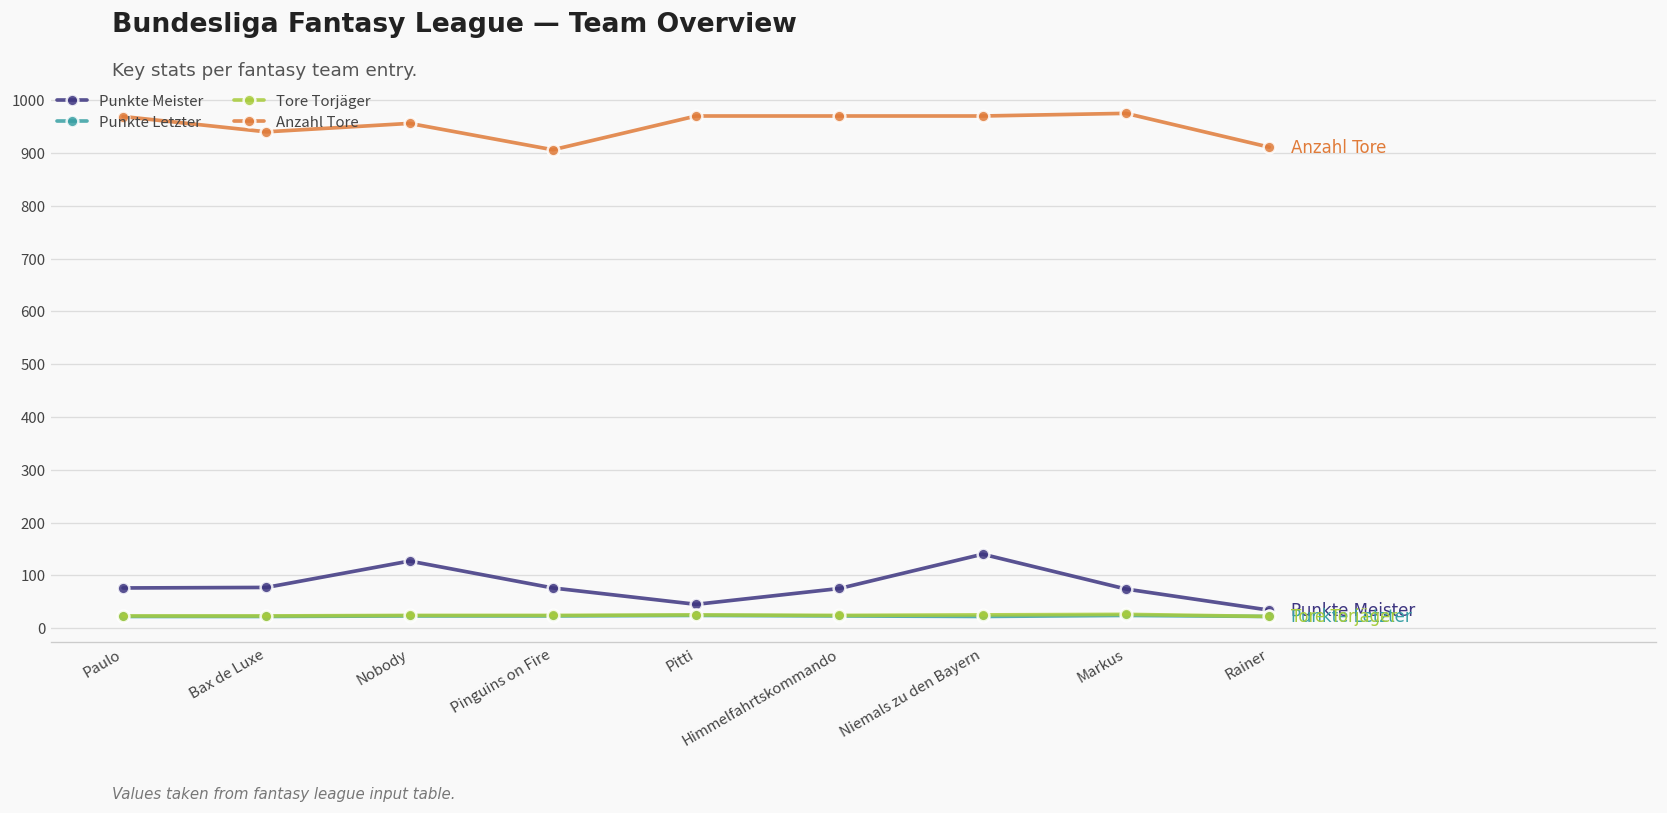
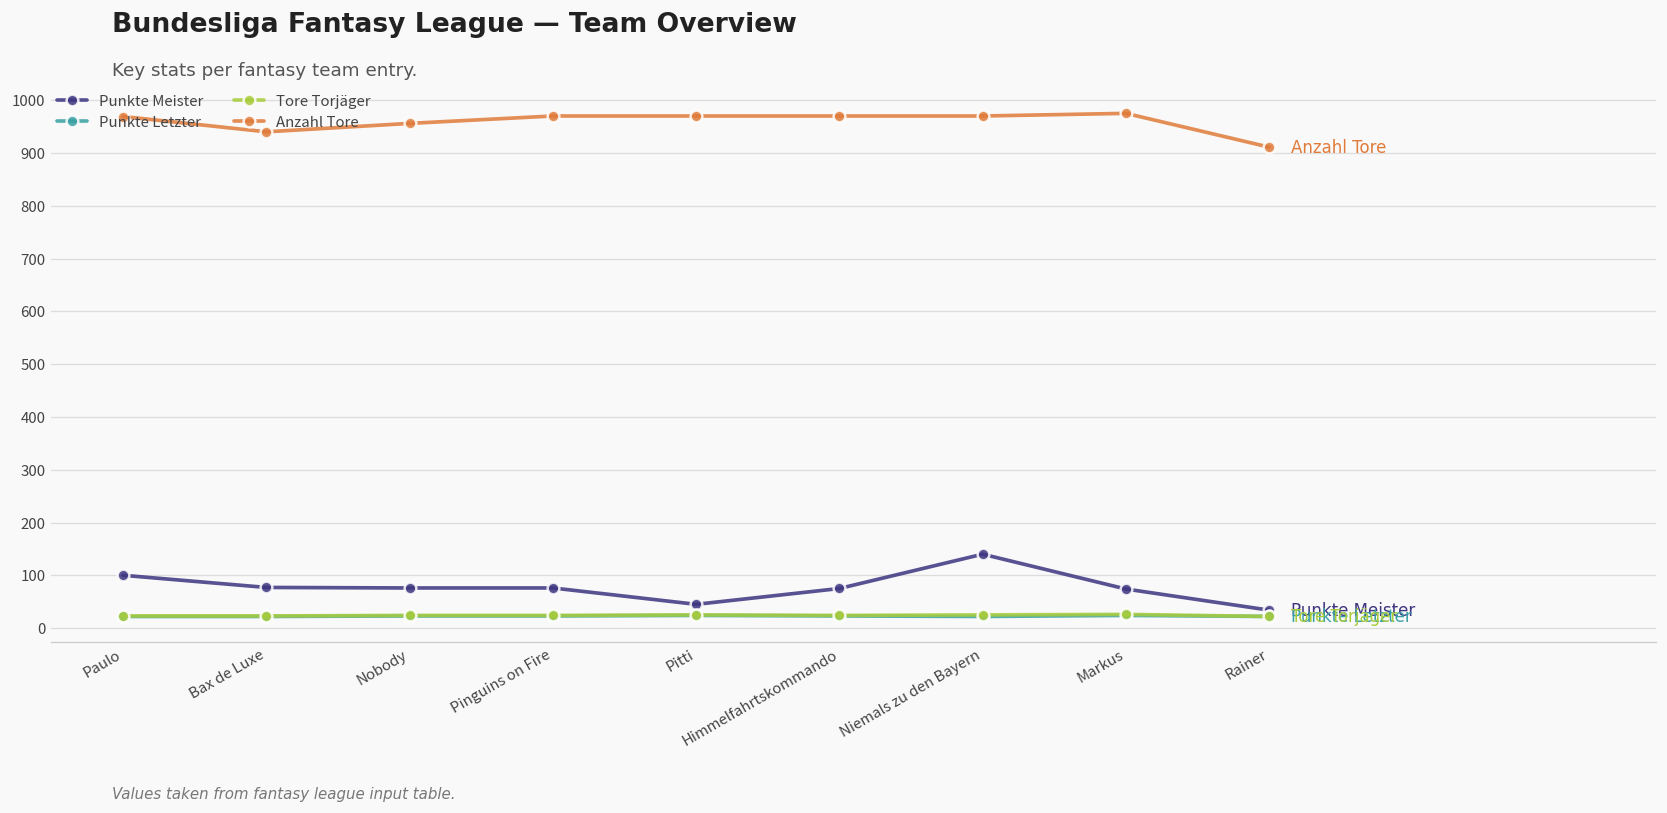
  {
    "Punkte Meister": {
-     "Paulo": 80,
+     "Paulo": 100,
      "Bax de Luxe": 80,
-     "Nobody": 130,
+     "Nobody": 80,
      "Pinguins on Fire": 80,
      "Pitti": 50,
      "Himmelfahrtskommando": 80,
      "Niemals zu den Bayern": 140,
      "Markus": 70,
      "Rainer": 30
    },
    "Anzahl Tore": {
      "Paulo": 970,
      "Bax de Luxe": 940,
      "Nobody": 960,
-     "Pinguins on Fire": 910,
+     "Pinguins on Fire": 970,
      "Pitti": 970,
      "Himmelfahrtskommando": 970,
      "Niemals zu den Bayern": 970,
      "Markus": 980,
      "Rainer": 910
    }
  }
